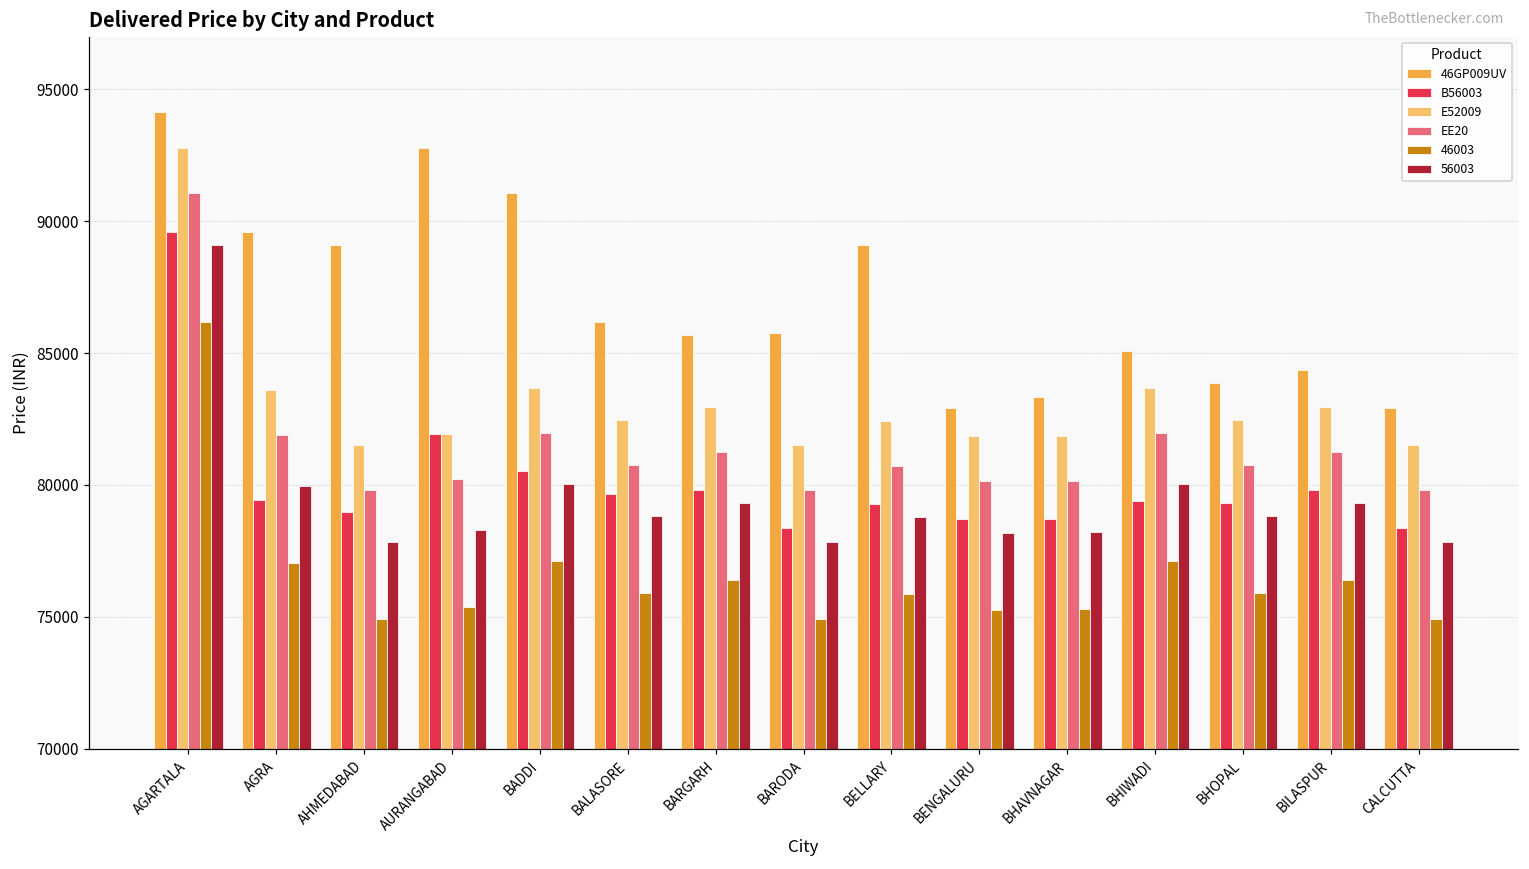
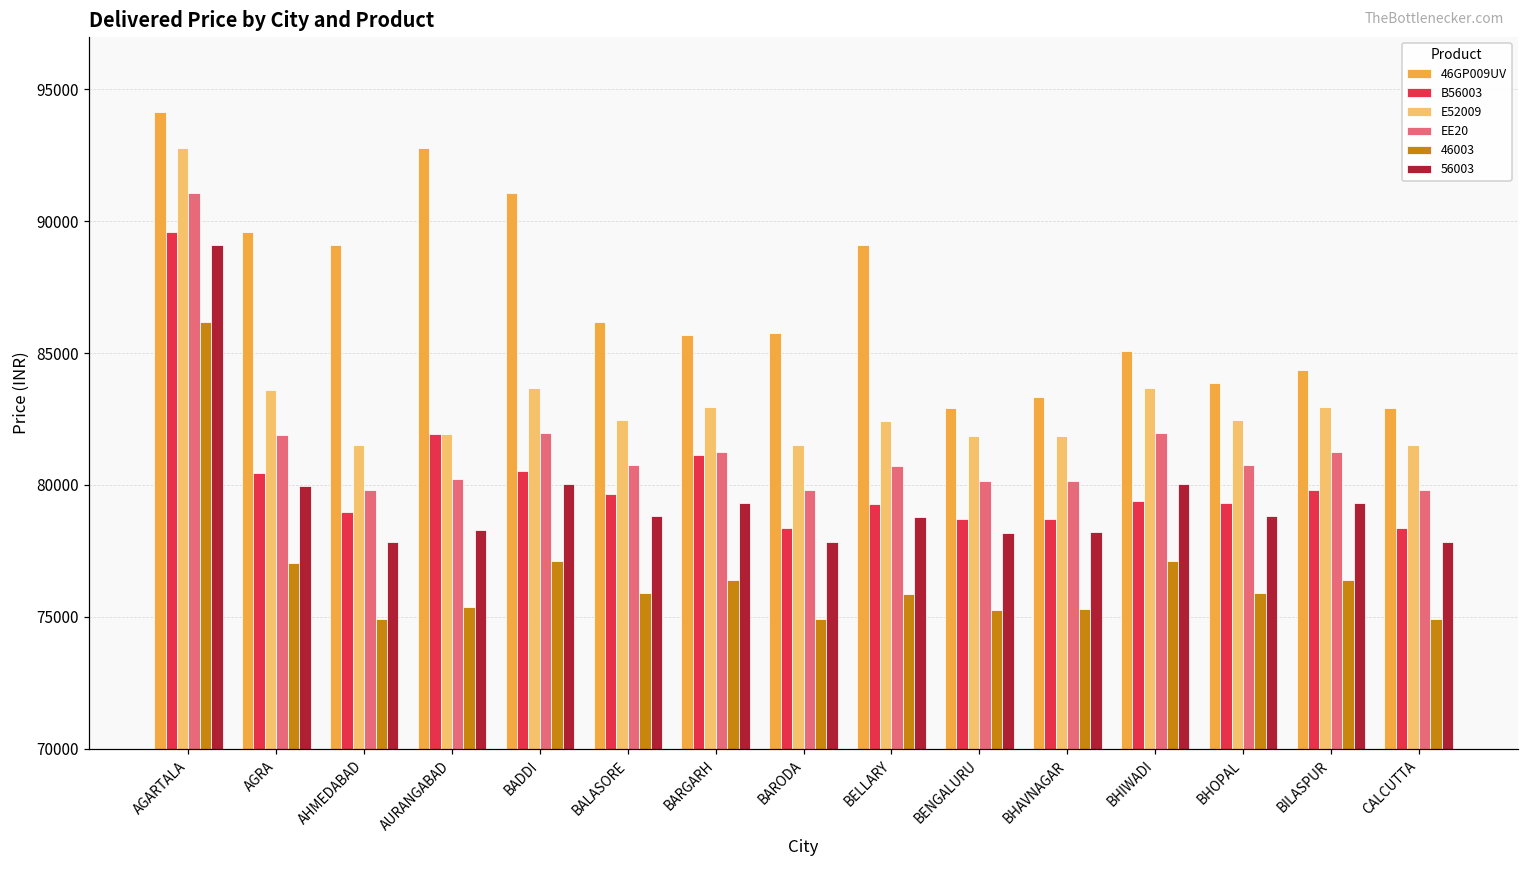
  {
    "B56003": {
      "AGARTALA": 89600,
-     "AGRA": 79400,
+     "AGRA": 80500,
      "AHMEDABAD": 79000,
      "AURANGABAD": 81900,
      "BADDI": 80500,
      "BALASORE": 79600,
-     "BARGARH": 79800,
+     "BARGARH": 81100,
      "BARODA": 78400,
      "BELLARY": 79300,
      "BENGALURU": 78700,
      "BHAVNAGAR": 78700,
      "BHIWADI": 79400,
      "BHOPAL": 79300,
      "BILASPUR": 79800,
      "CALCUTTA": 78400
    },
    "EE20": {
      "AGARTALA": 91100,
      "AGRA": 81900,
      "AHMEDABAD": 79800,
      "AURANGABAD": 80200,
      "BADDI": 82000,
      "BALASORE": 80800,
      "BARGARH": 81300,
      "BARODA": 79800,
      "BELLARY": 80700,
      "BENGALURU": 80200,
      "BHAVNAGAR": 80200,
      "BHIWADI": 82000,
      "BHOPAL": 80800,
      "BILASPUR": 81300,
      "CALCUTTA": 79800
    },
    "46003": {
      "AGARTALA": 86200,
      "AGRA": 77000,
      "AHMEDABAD": 74900,
      "AURANGABAD": 75400,
      "BADDI": 77100,
      "BALASORE": 75900,
      "BARGARH": 76400,
      "BARODA": 74900,
      "BELLARY": 75900,
      "BENGALURU": 75300,
      "BHAVNAGAR": 75300,
      "BHIWADI": 77100,
      "BHOPAL": 75900,
      "BILASPUR": 76400,
      "CALCUTTA": 74900
    },
    "56003": {
      "AGARTALA": 89100,
      "AGRA": 80000,
      "AHMEDABAD": 77900,
      "AURANGABAD": 78300,
      "BADDI": 80000,
      "BALASORE": 78800,
      "BARGARH": 79300,
      "BARODA": 77900,
      "BELLARY": 78800,
      "BENGALURU": 78200,
      "BHAVNAGAR": 78200,
      "BHIWADI": 80000,
      "BHOPAL": 78800,
      "BILASPUR": 79300,
      "CALCUTTA": 77900
    }
  }
